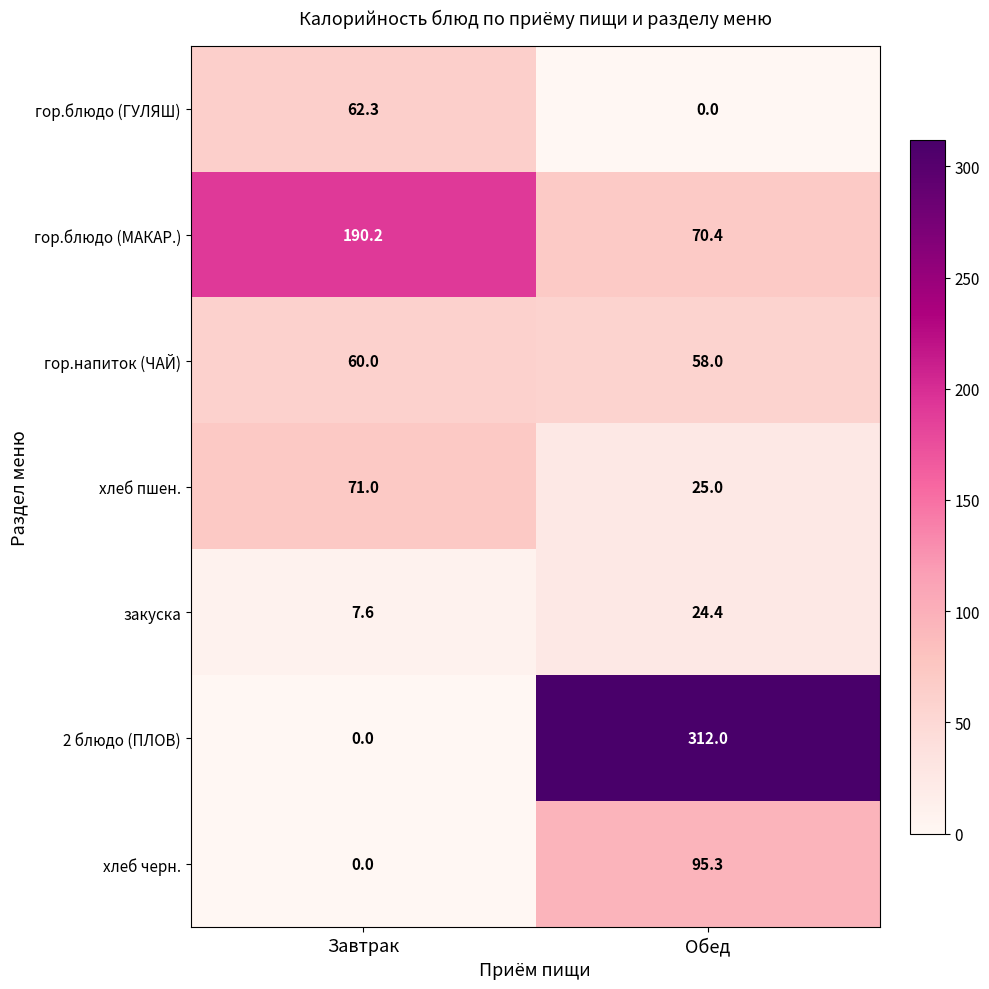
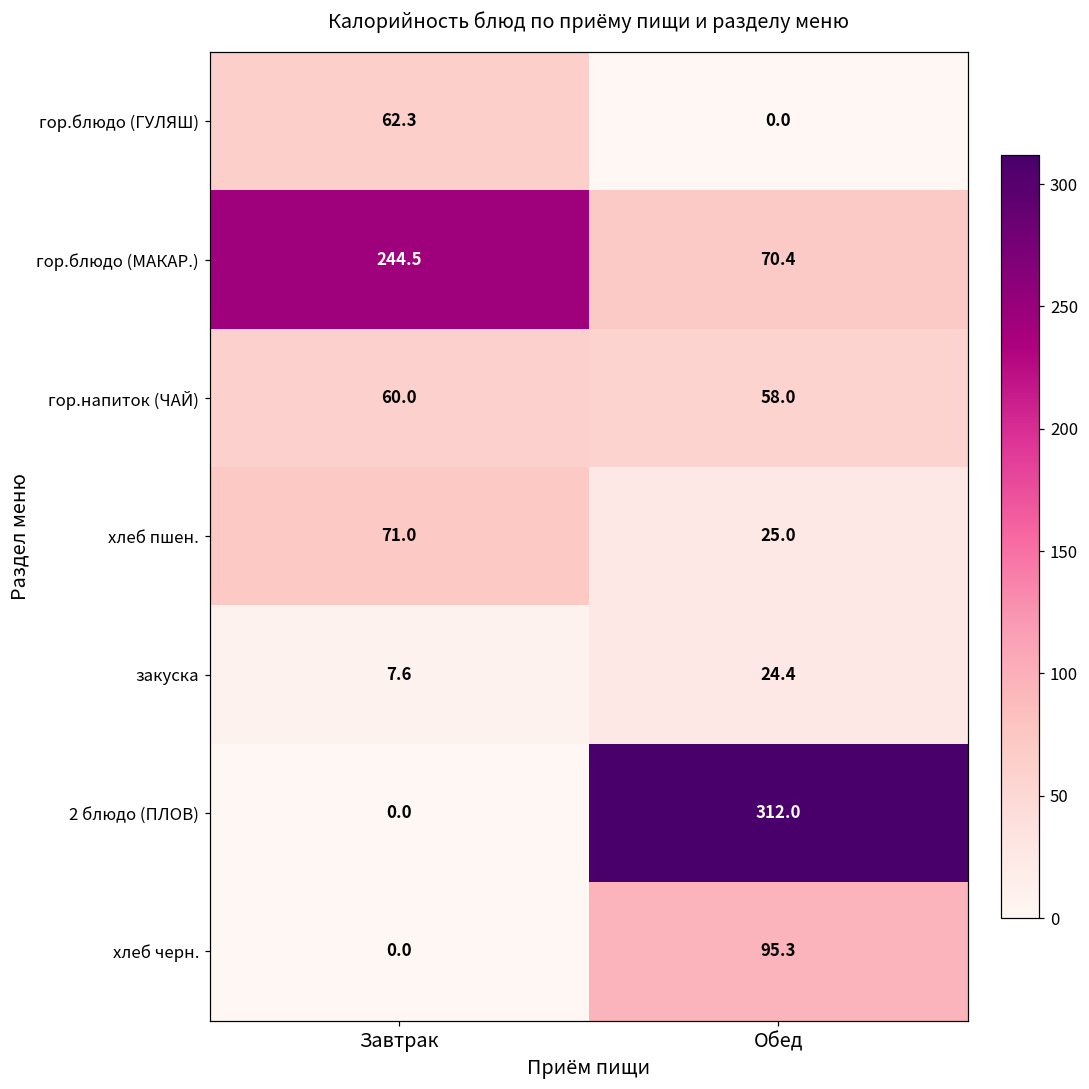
  {
    "гор.блюдо (ГУЛЯШ)": {
      "Завтрак": 62.3,
      "Обед": 0.0
    },
    "гор.блюдо (МАКАР.)": {
-     "Завтрак": 190.2,
+     "Завтрак": 244.5,
      "Обед": 70.4
    },
    "гор.напиток (ЧАЙ)": {
      "Завтрак": 60.0,
      "Обед": 58.0
    },
    "хлеб пшен.": {
      "Завтрак": 71.0,
      "Обед": 25.0
    },
    "закуска": {
      "Завтрак": 7.6,
      "Обед": 24.4
    },
    "2 блюдо (ПЛОВ)": {
      "Завтрак": 0.0,
      "Обед": 312.0
    },
    "хлеб черн.": {
      "Завтрак": 0.0,
      "Обед": 95.3
    }
  }
